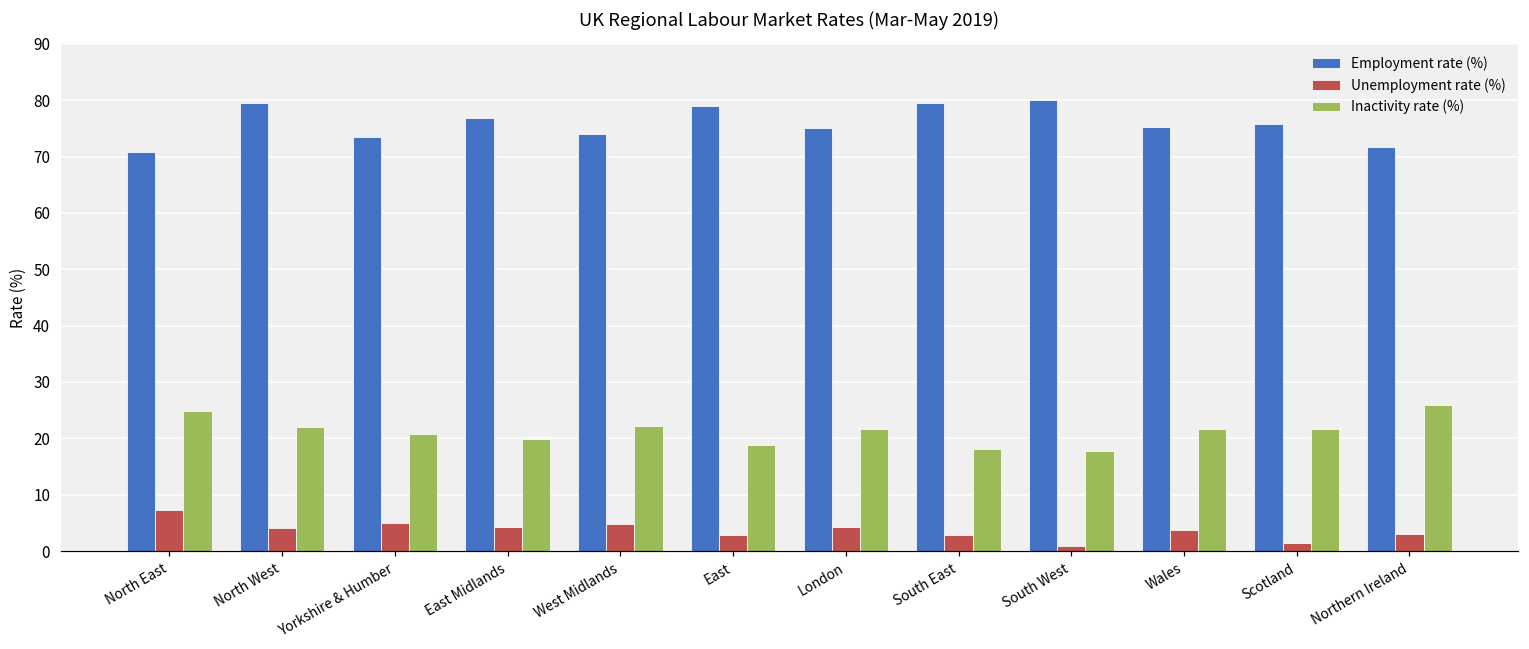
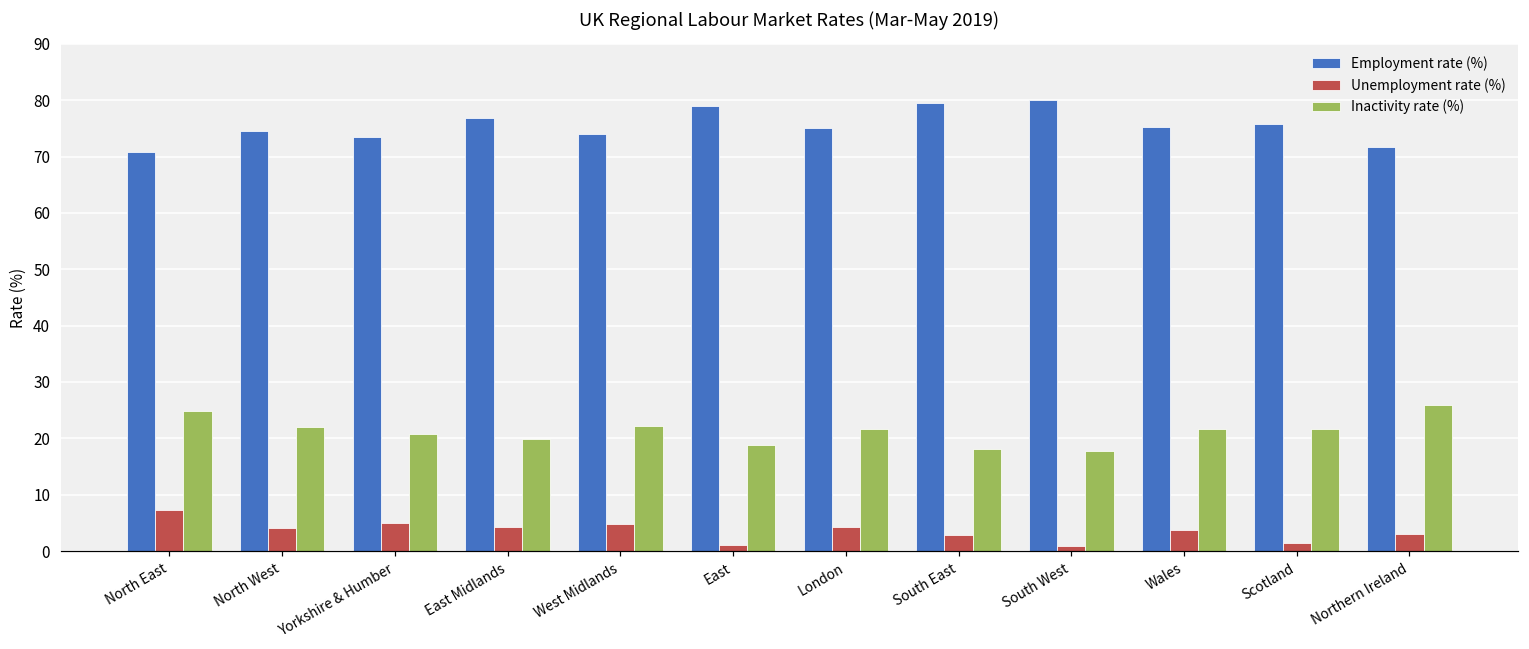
  {
    "Employment rate (%)": {
      "North East": 71,
-     "North West": 80,
+     "North West": 75,
      "Yorkshire & Humber": 73,
      "East Midlands": 77,
      "West Midlands": 74,
      "East": 79,
      "London": 75,
      "South East": 80,
      "South West": 80,
      "Wales": 75,
      "Scotland": 76,
      "Northern Ireland": 72
    },
    "Unemployment rate (%)": {
      "North East": 7,
      "North West": 4,
      "Yorkshire & Humber": 5,
      "East Midlands": 4,
      "West Midlands": 5,
-     "East": 3,
+     "East": 1,
      "London": 4,
      "South East": 3,
      "South West": 1,
      "Wales": 4,
      "Scotland": 1,
      "Northern Ireland": 3
    },
    "Inactivity rate (%)": {
      "North East": 25,
      "North West": 22,
      "Yorkshire & Humber": 21,
      "East Midlands": 20,
      "West Midlands": 22,
      "East": 19,
      "London": 22,
      "South East": 18,
      "South West": 18,
      "Wales": 22,
      "Scotland": 22,
      "Northern Ireland": 26
    }
  }
